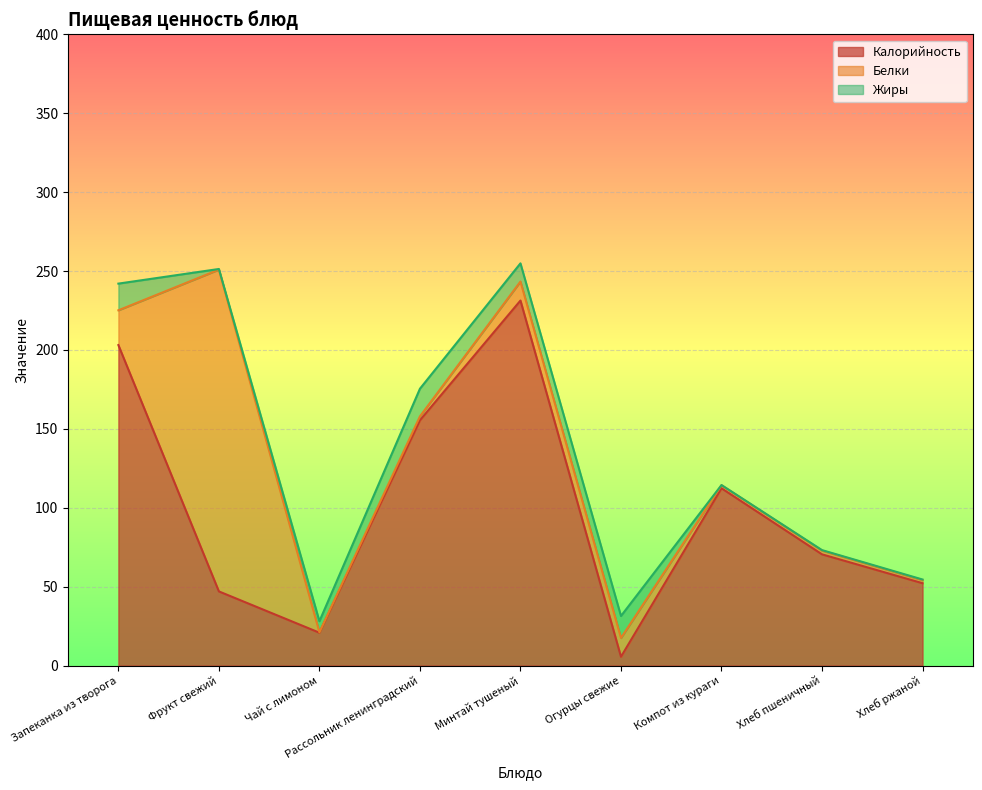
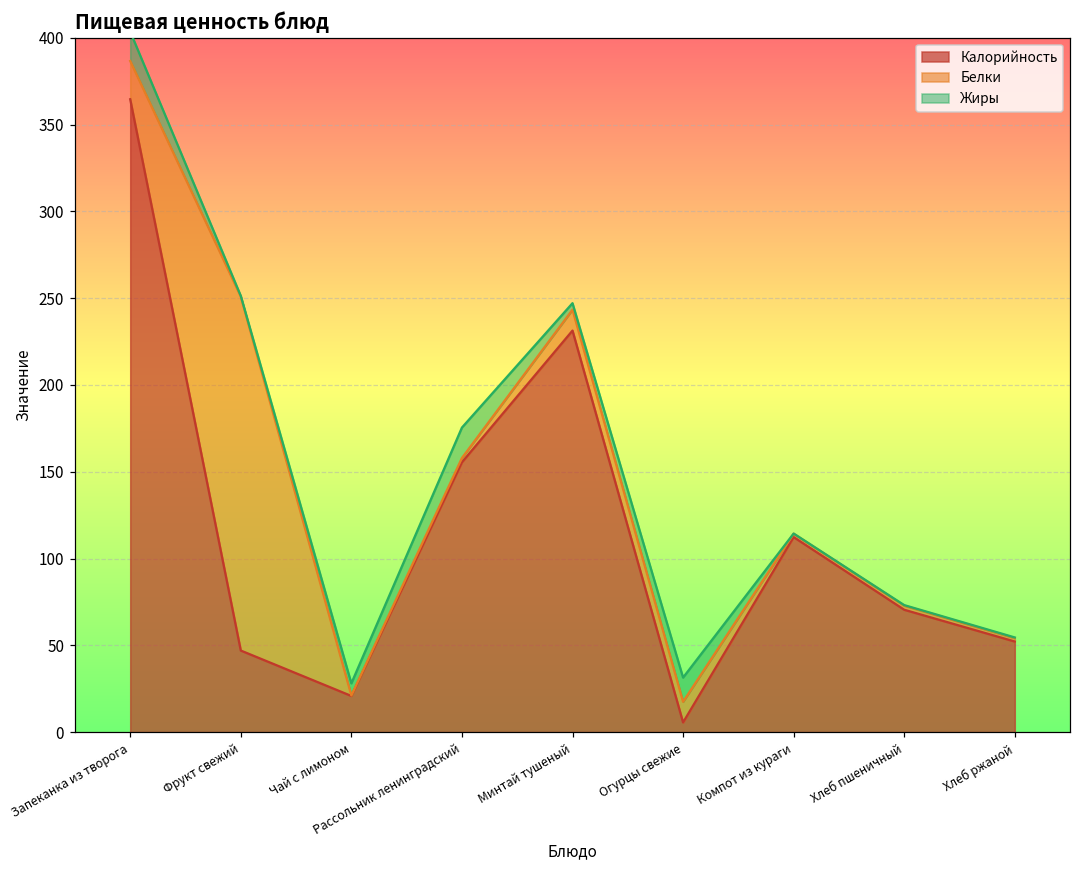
  {
    "Калорийность": {
-     "Запеканка из творога": 203,
+     "Запеканка из творога": 365,
      "Фрукт свежий": 47,
      "Рассольник ленинградский": 155,
      "Минтай тушеный": 231,
      "Огурцы свежие": 6,
      "Компот из кураги": 112,
      "Хлеб пшеничный": 71,
      "Хлеб ржаной": 52
    },
    "Белки": {
      "Запеканка из творога": 22,
      "Рассольник ленинградский": 2,
      "Минтай тушеный": 12,
      "Огурцы свежие": 12
    },
    "Жиры": {
      "Чай с лимоном": 7,
      "Рассольник ленинградский": 18,
-     "Минтай тушеный": 12,
+     "Минтай тушеный": 4,
      "Огурцы свежие": 14
    }
  }
